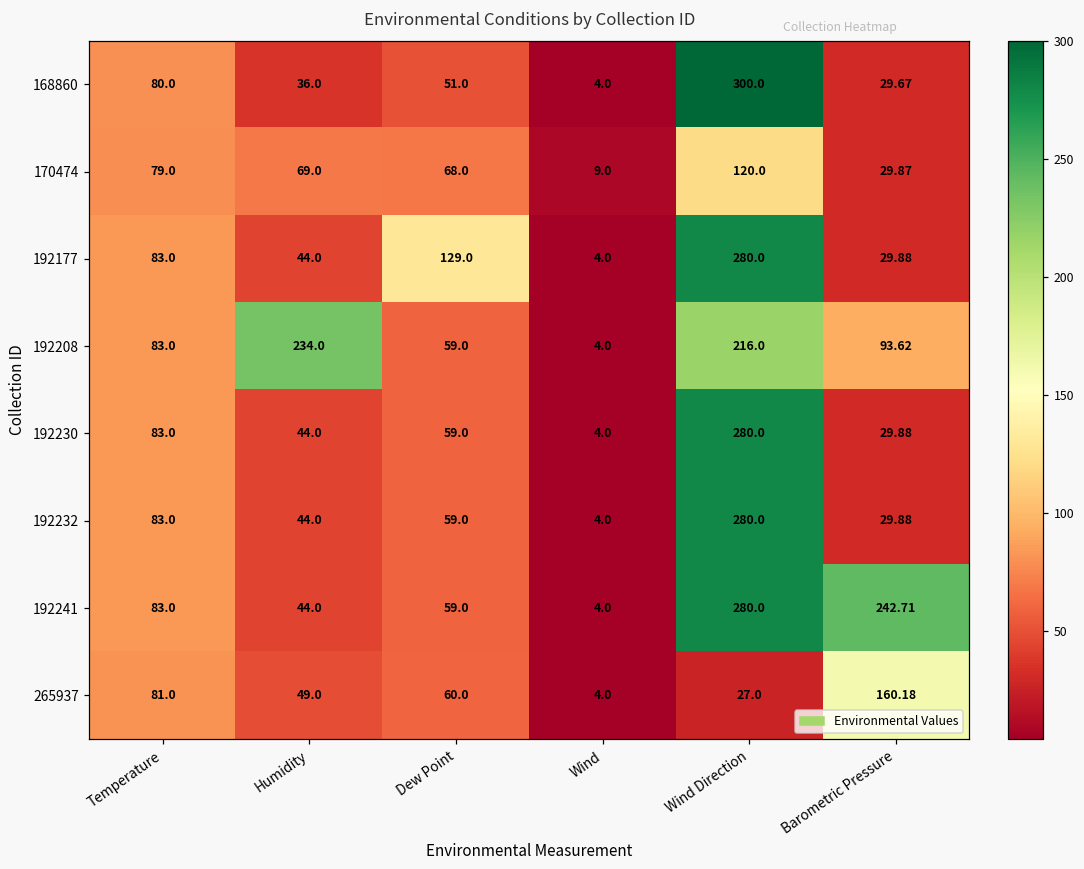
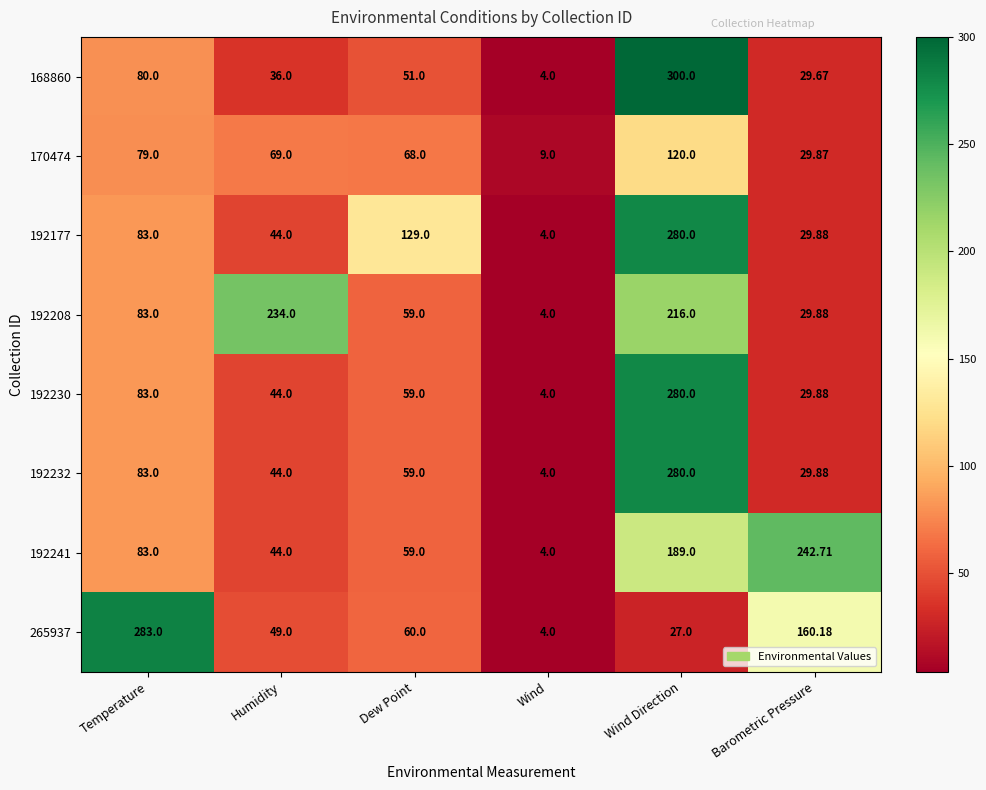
  {
    "168860": {
      "Temperature": 80.0,
      "Humidity": 36.0,
      "Dew Point": 51.0,
      "Wind": 4.0,
      "Wind Direction": 300.0,
      "Barometric Pressure": 29.67
    },
    "170474": {
      "Temperature": 79.0,
      "Humidity": 69.0,
      "Dew Point": 68.0,
      "Wind": 9.0,
      "Wind Direction": 120.0,
      "Barometric Pressure": 29.87
    },
    "192177": {
      "Temperature": 83.0,
      "Humidity": 44.0,
      "Dew Point": 129.0,
      "Wind": 4.0,
      "Wind Direction": 280.0,
      "Barometric Pressure": 29.88
    },
    "192208": {
      "Temperature": 83.0,
      "Humidity": 234.0,
      "Dew Point": 59.0,
      "Wind": 4.0,
      "Wind Direction": 216.0,
-     "Barometric Pressure": 93.62
+     "Barometric Pressure": 29.88
    },
    "192230": {
      "Temperature": 83.0,
      "Humidity": 44.0,
      "Dew Point": 59.0,
      "Wind": 4.0,
      "Wind Direction": 280.0,
      "Barometric Pressure": 29.88
    },
    "192232": {
      "Temperature": 83.0,
      "Humidity": 44.0,
      "Dew Point": 59.0,
      "Wind": 4.0,
      "Wind Direction": 280.0,
      "Barometric Pressure": 29.88
    },
    "192241": {
      "Temperature": 83.0,
      "Humidity": 44.0,
      "Dew Point": 59.0,
      "Wind": 4.0,
-     "Wind Direction": 280.0,
+     "Wind Direction": 189.0,
      "Barometric Pressure": 242.71
    },
    "265937": {
-     "Temperature": 81.0,
+     "Temperature": 283.0,
      "Humidity": 49.0,
      "Dew Point": 60.0,
      "Wind": 4.0,
      "Wind Direction": 27.0,
      "Barometric Pressure": 160.18
    }
  }
